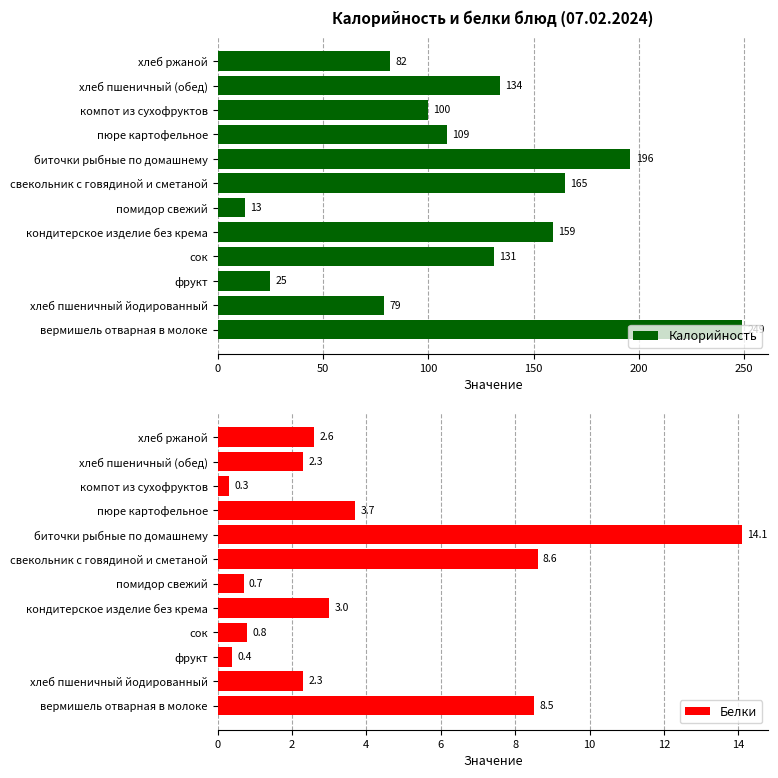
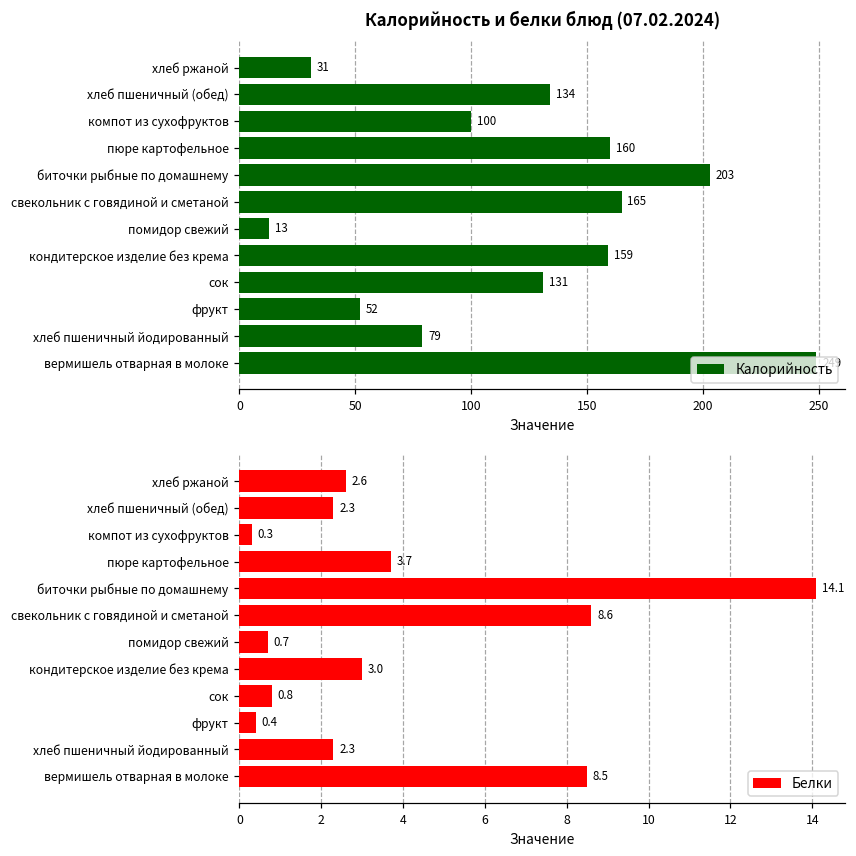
  {
    "Калорийность и белки блюд (07.02.2024)": {
-     "хлеб ржаной": 82,
+     "хлеб ржаной": 31,
      "хлеб пшеничный (обед)": 134,
      "компот из сухофруктов": 100,
-     "пюре картофельное": 109,
-     "биточки рыбные по домашнему": 196,
+     "пюре картофельное": 160,
+     "биточки рыбные по домашнему": 203,
      "свекольник с говядиной и сметаной": 165,
      "помидор свежий": 13,
      "кондитерское изделие без крема": 159,
      "сок": 131,
-     "фрукт": 25,
+     "фрукт": 52,
      "хлеб пшеничный йодированный": 79
    }
  }
